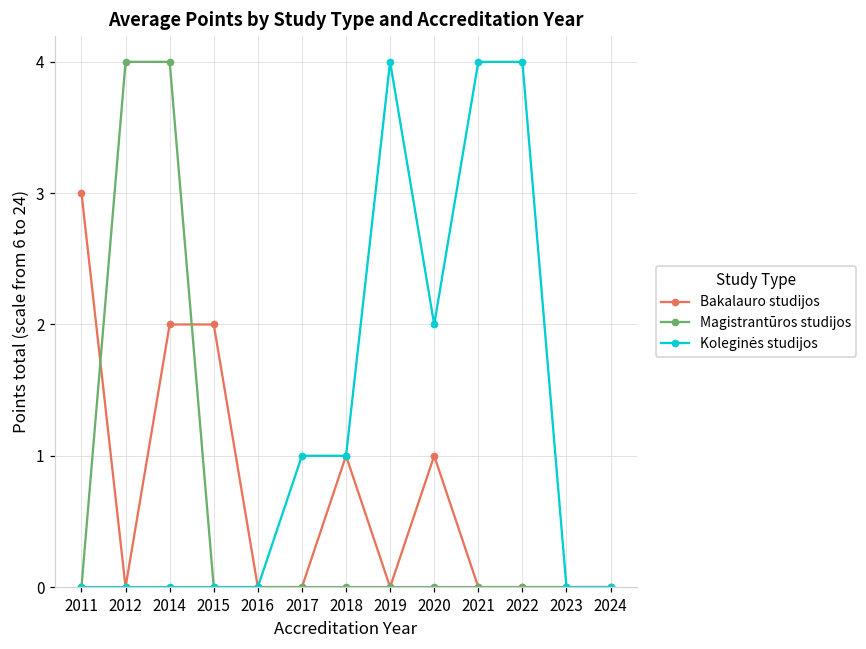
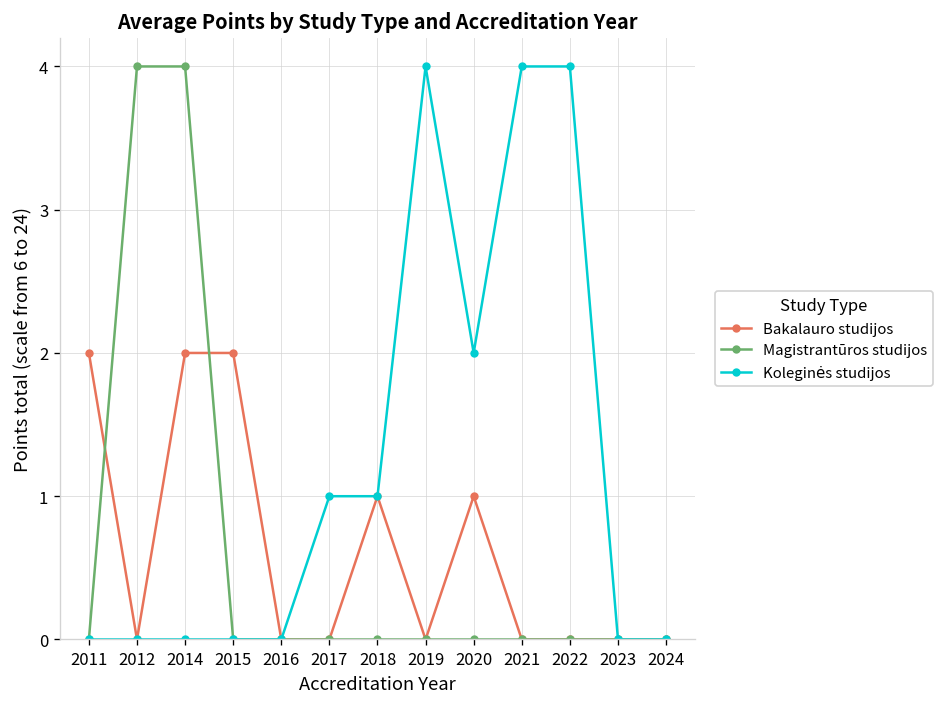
  {
    "Bakalauro studijos": {
-     "2011": 3,
+     "2011": 2,
      "2014": 2,
      "2015": 2,
      "2020": 1
    },
    "Magistrantūros studijos": {
      "2012": 4,
      "2014": 4,
      "2018": 0,
      "2020": 0
    },
    "Koleginės studijos": {
      "2014": 0,
      "2017": 1,
      "2019": 4,
      "2020": 2,
      "2021": 4,
      "2022": 4
    }
  }
